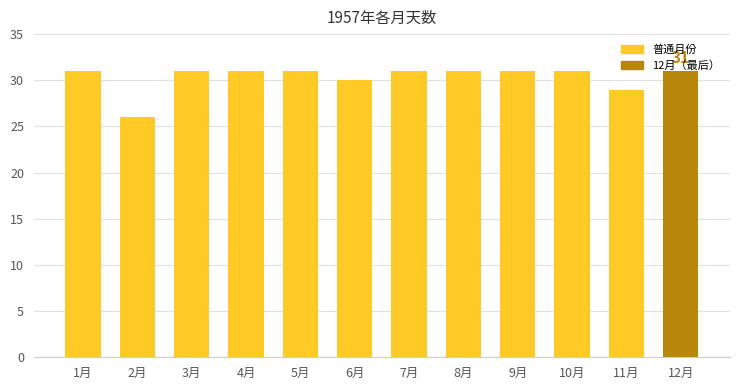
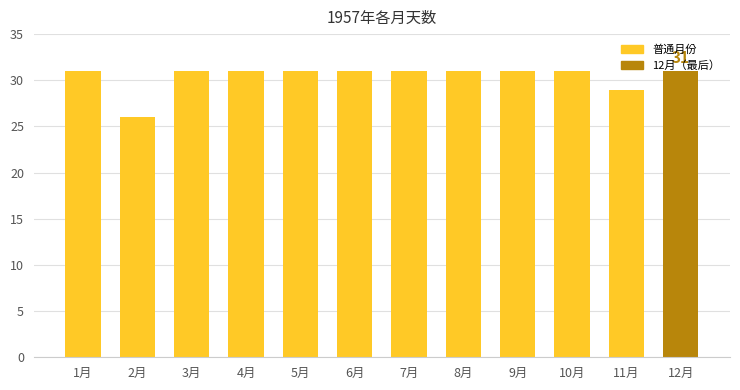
  {
    "1月": 31,
    "2月": 26,
    "3月": 31,
    "4月": 31,
    "5月": 31,
-   "6月": 30,
+   "6月": 31,
    "7月": 31,
    "8月": 31,
    "9月": 31,
    "10月": 31,
    "11月": 29
  }
